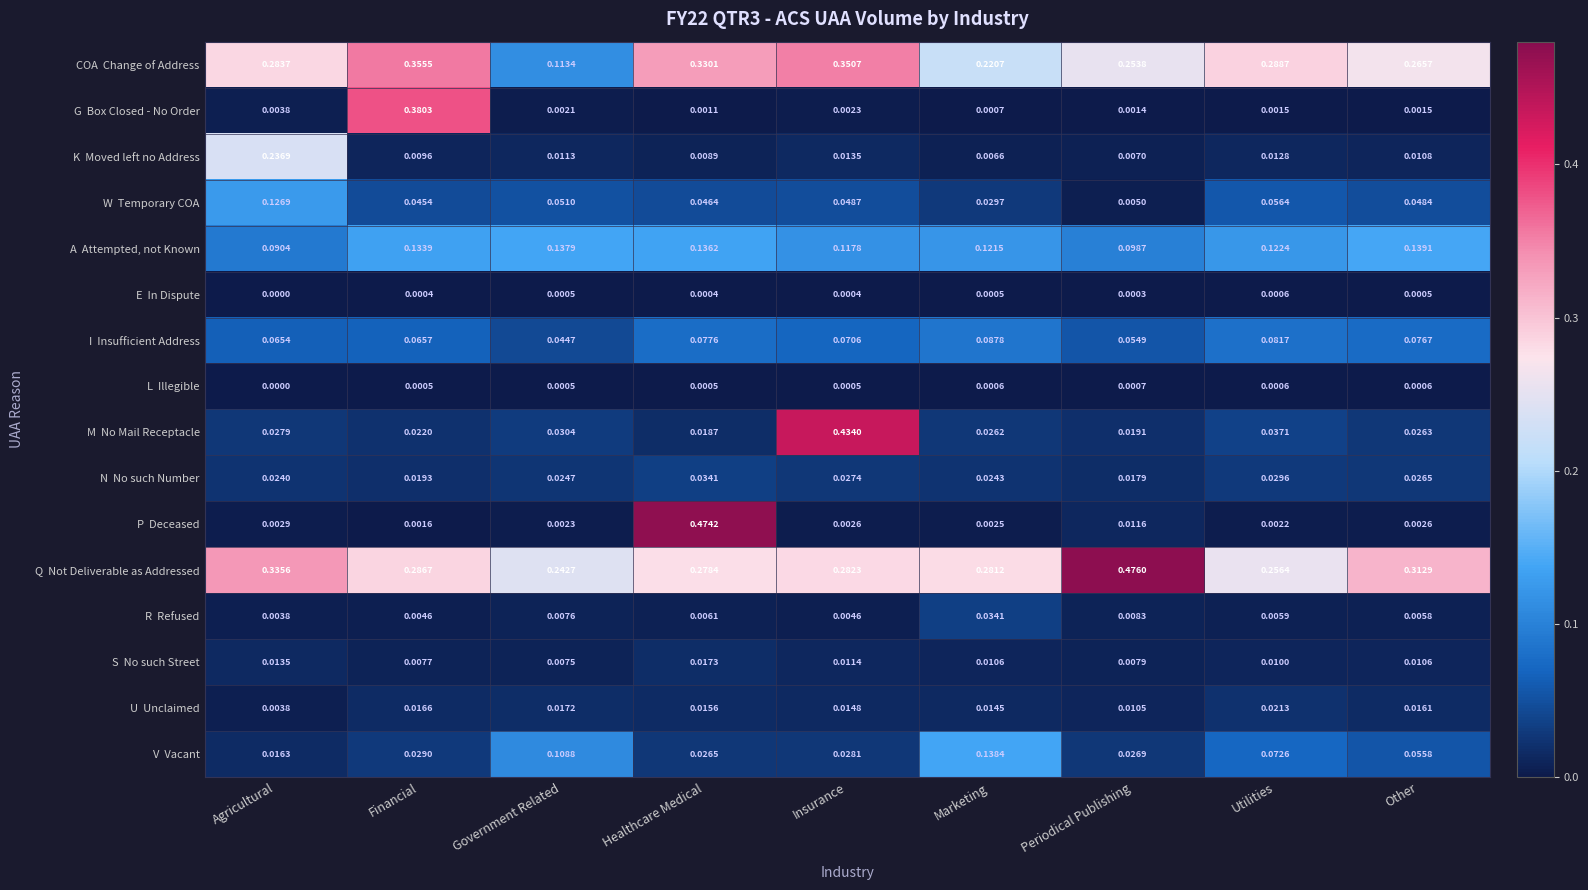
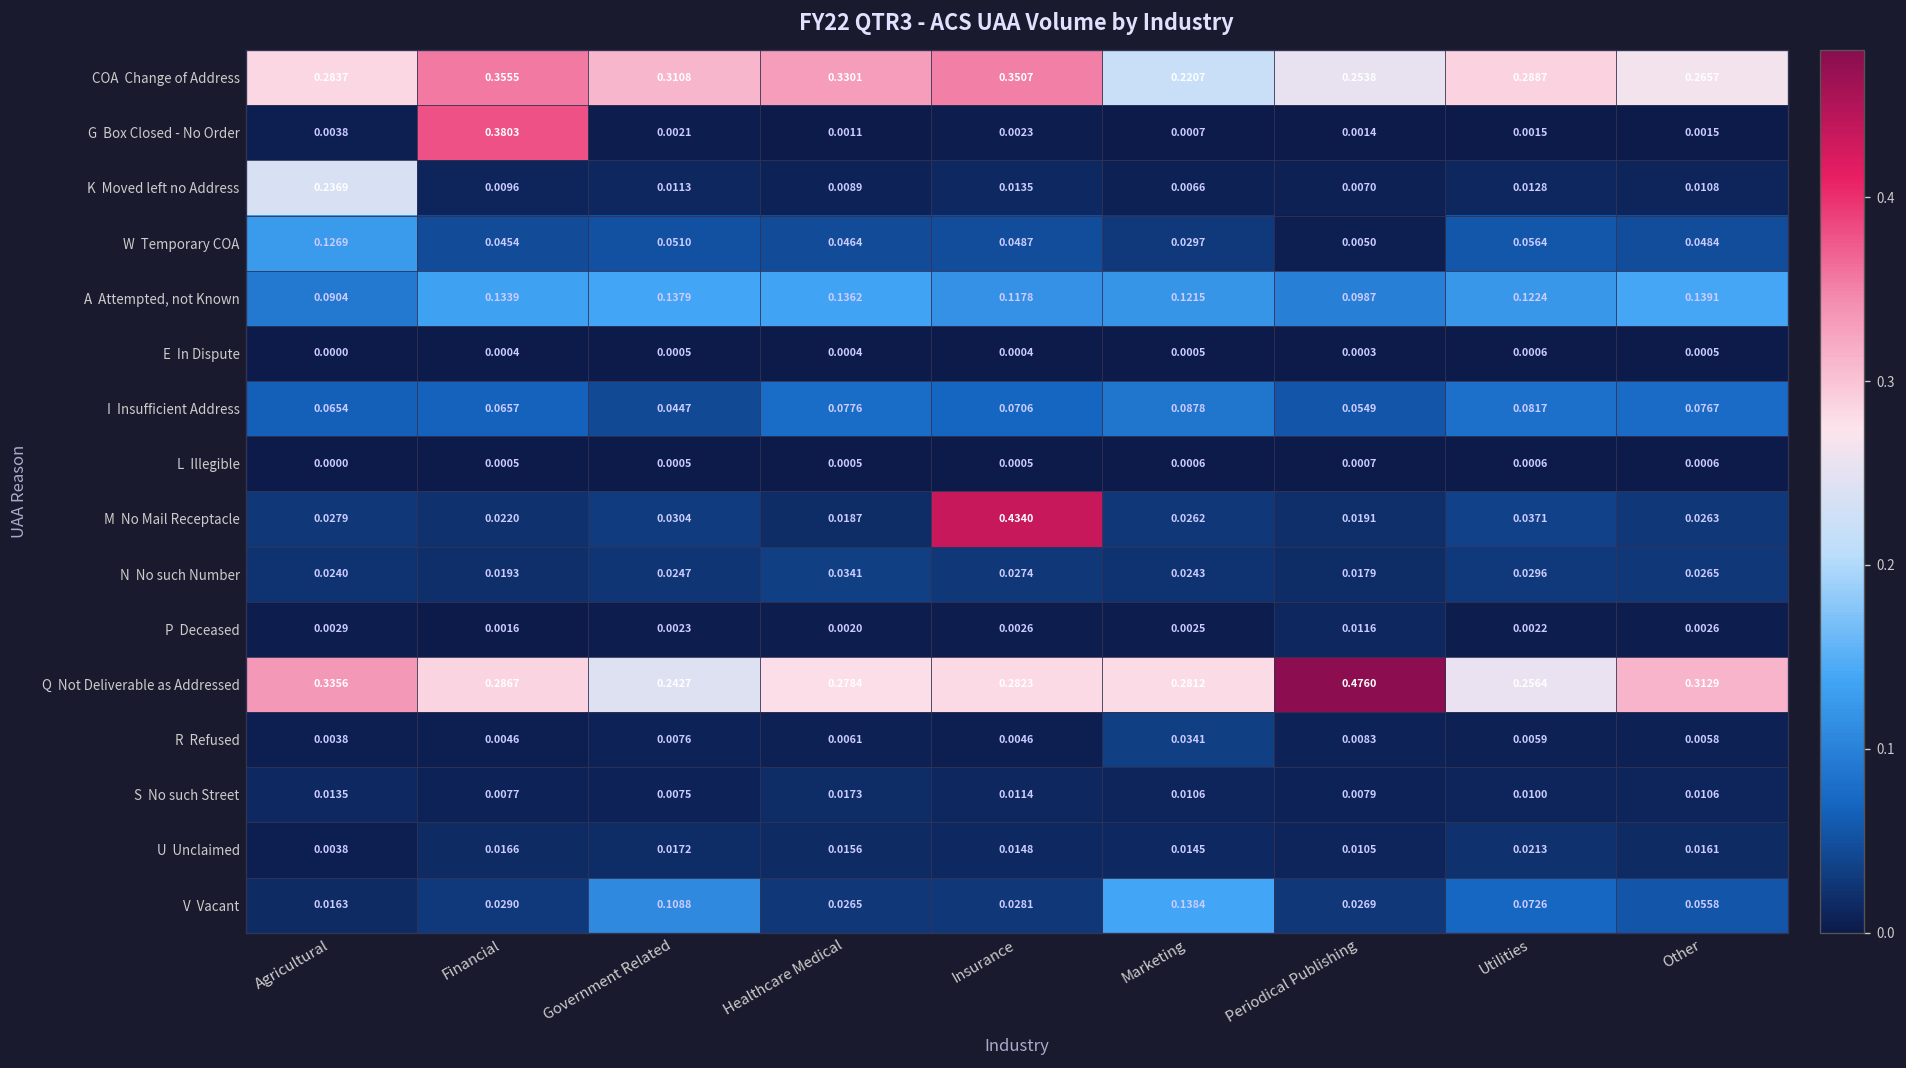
  {
    "COA Change of Address": {
      "Financial": 0.3555,
-     "Government Related": 0.1134,
+     "Government Related": 0.3108,
      "Healthcare Medical": 0.3301,
      "Insurance": 0.3507,
      "Marketing": 0.2207
    },
    "G Box Closed - No Order": {
      "Agricultural": 0.0038,
      "Financial": 0.3803,
      "Government Related": 0.0021,
      "Healthcare Medical": 0.0011,
      "Insurance": 0.0023,
      "Marketing": 0.0007,
      "Periodical Publishing": 0.0014,
      "Utilities": 0.0015,
      "Other": 0.0015
    },
    "K Moved left no Address": {
      "Financial": 0.0096,
      "Government Related": 0.0113,
      "Healthcare Medical": 0.0089,
      "Insurance": 0.0135,
      "Marketing": 0.0066,
      "Periodical Publishing": 0.0070,
      "Utilities": 0.0128,
      "Other": 0.0108
    },
    "W Temporary COA": {
      "Agricultural": 0.1269,
      "Financial": 0.0454,
      "Government Related": 0.0510,
      "Healthcare Medical": 0.0464,
      "Insurance": 0.0487,
      "Marketing": 0.0297,
      "Periodical Publishing": 0.0050,
      "Utilities": 0.0564,
      "Other": 0.0484
    },
    "A Attempted, not Known": {
      "Agricultural": 0.0904,
      "Financial": 0.1339,
      "Government Related": 0.1379,
      "Healthcare Medical": 0.1362,
      "Insurance": 0.1178,
      "Marketing": 0.1215,
      "Periodical Publishing": 0.0987,
      "Utilities": 0.1224,
      "Other": 0.1391
    },
    "E In Dispute": {
      "Agricultural": 0.0000,
      "Financial": 0.0004,
      "Government Related": 0.0005,
      "Healthcare Medical": 0.0004,
      "Insurance": 0.0004,
      "Marketing": 0.0005,
      "Periodical Publishing": 0.0003,
      "Utilities": 0.0006,
      "Other": 0.0005
    },
    "I Insufficient Address": {
      "Agricultural": 0.0654,
      "Financial": 0.0657,
      "Government Related": 0.0447,
      "Healthcare Medical": 0.0776,
      "Insurance": 0.0706,
      "Marketing": 0.0878,
      "Periodical Publishing": 0.0549,
      "Utilities": 0.0817,
      "Other": 0.0767
    },
    "L Illegible": {
      "Agricultural": 0.0000,
      "Financial": 0.0005,
      "Government Related": 0.0005,
      "Healthcare Medical": 0.0005,
      "Insurance": 0.0005,
      "Marketing": 0.0006,
      "Periodical Publishing": 0.0007,
      "Utilities": 0.0006,
      "Other": 0.0006
    },
    "M No Mail Receptacle": {
      "Agricultural": 0.0279,
      "Financial": 0.0220,
      "Government Related": 0.0304,
      "Healthcare Medical": 0.0187,
      "Insurance": 0.4340,
      "Marketing": 0.0262,
      "Periodical Publishing": 0.0191,
      "Utilities": 0.0371,
      "Other": 0.0263
    },
    "N No such Number": {
      "Agricultural": 0.0240,
      "Financial": 0.0193,
      "Government Related": 0.0247,
      "Healthcare Medical": 0.0341,
      "Insurance": 0.0274,
      "Marketing": 0.0243,
      "Periodical Publishing": 0.0179,
      "Utilities": 0.0296,
      "Other": 0.0265
    },
    "P Deceased": {
      "Agricultural": 0.0029,
      "Financial": 0.0016,
      "Government Related": 0.0023,
-     "Healthcare Medical": 0.4742,
+     "Healthcare Medical": 0.0020,
      "Insurance": 0.0026,
      "Marketing": 0.0025,
      "Periodical Publishing": 0.0116,
      "Utilities": 0.0022,
      "Other": 0.0026
    },
    "Q Not Deliverable as Addressed": {
      "Agricultural": 0.3356,
      "Periodical Publishing": 0.4760,
      "Other": 0.3129
    },
    "R Refused": {
      "Agricultural": 0.0038,
      "Financial": 0.0046,
      "Government Related": 0.0076,
      "Healthcare Medical": 0.0061,
      "Insurance": 0.0046,
      "Marketing": 0.0341,
      "Periodical Publishing": 0.0083,
      "Utilities": 0.0059,
      "Other": 0.0058
    },
    "S No such Street": {
      "Agricultural": 0.0135,
      "Financial": 0.0077,
      "Government Related": 0.0075,
      "Healthcare Medical": 0.0173,
      "Insurance": 0.0114,
      "Marketing": 0.0106,
      "Periodical Publishing": 0.0079,
      "Utilities": 0.0100,
      "Other": 0.0106
    },
    "U Unclaimed": {
      "Agricultural": 0.0038,
      "Financial": 0.0166,
      "Government Related": 0.0172,
      "Healthcare Medical": 0.0156,
      "Insurance": 0.0148,
      "Marketing": 0.0145,
      "Periodical Publishing": 0.0105,
      "Utilities": 0.0213,
      "Other": 0.0161
    },
    "V Vacant": {
      "Agricultural": 0.0163,
      "Financial": 0.0290,
      "Government Related": 0.1088,
      "Healthcare Medical": 0.0265,
      "Insurance": 0.0281,
      "Marketing": 0.1384,
      "Periodical Publishing": 0.0269,
      "Utilities": 0.0726,
      "Other": 0.0558
    }
  }
